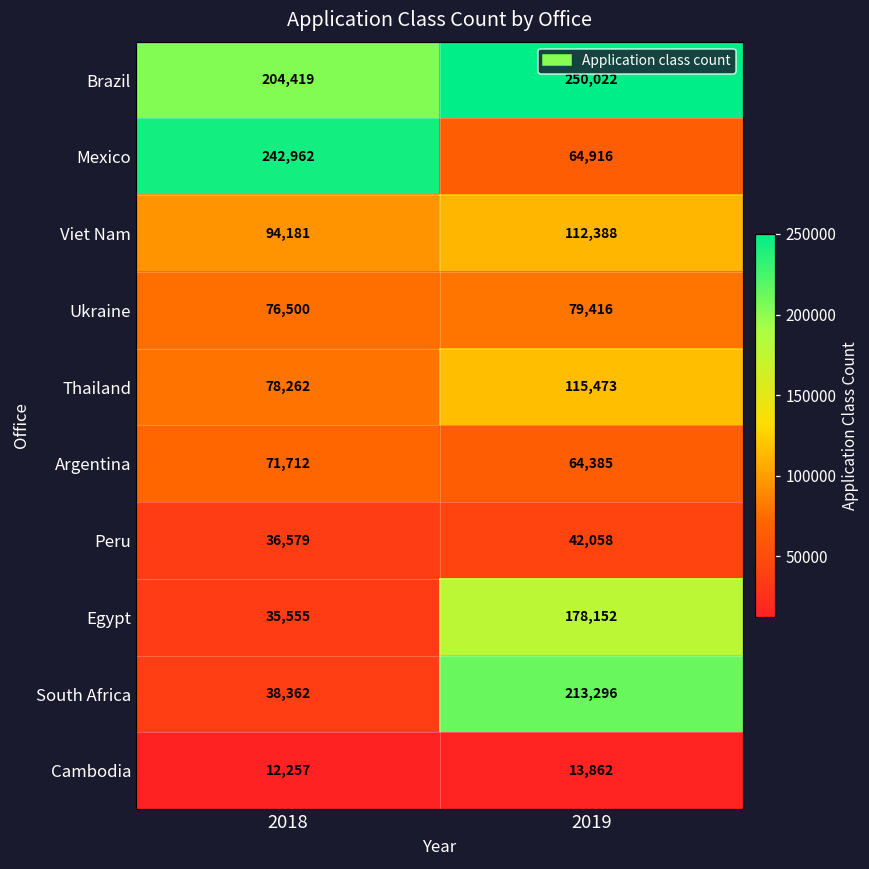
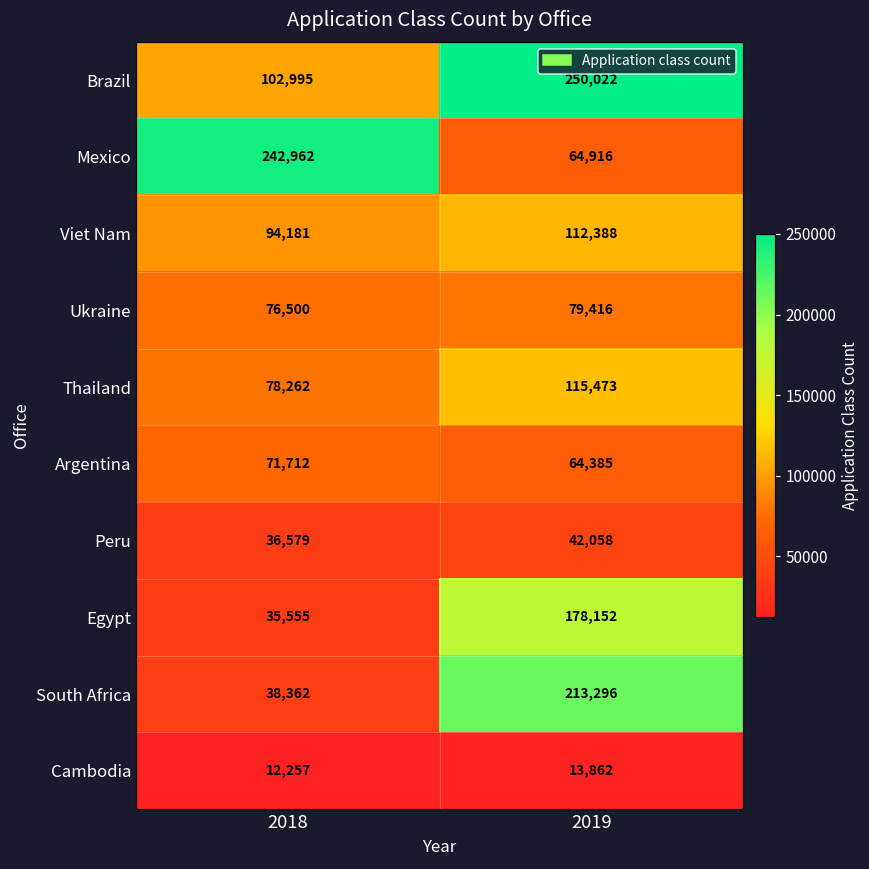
  {
    "Brazil": {
-     "2018": "204,419"
+     "2018": "102,995"
    },
    "Mexico": {
      "2018": "242,962",
      "2019": "64,916"
    },
    "Viet Nam": {
      "2018": "94,181",
      "2019": "112,388"
    },
    "Ukraine": {
      "2018": "76,500",
      "2019": "79,416"
    },
    "Thailand": {
      "2018": "78,262",
      "2019": "115,473"
    },
    "Argentina": {
      "2018": "71,712",
      "2019": "64,385"
    },
    "Peru": {
      "2018": "36,579",
      "2019": "42,058"
    },
    "Egypt": {
      "2018": "35,555",
      "2019": "178,152"
    },
    "South Africa": {
      "2018": "38,362",
      "2019": "213,296"
    },
    "Cambodia": {
      "2018": "12,257",
      "2019": "13,862"
    }
  }
